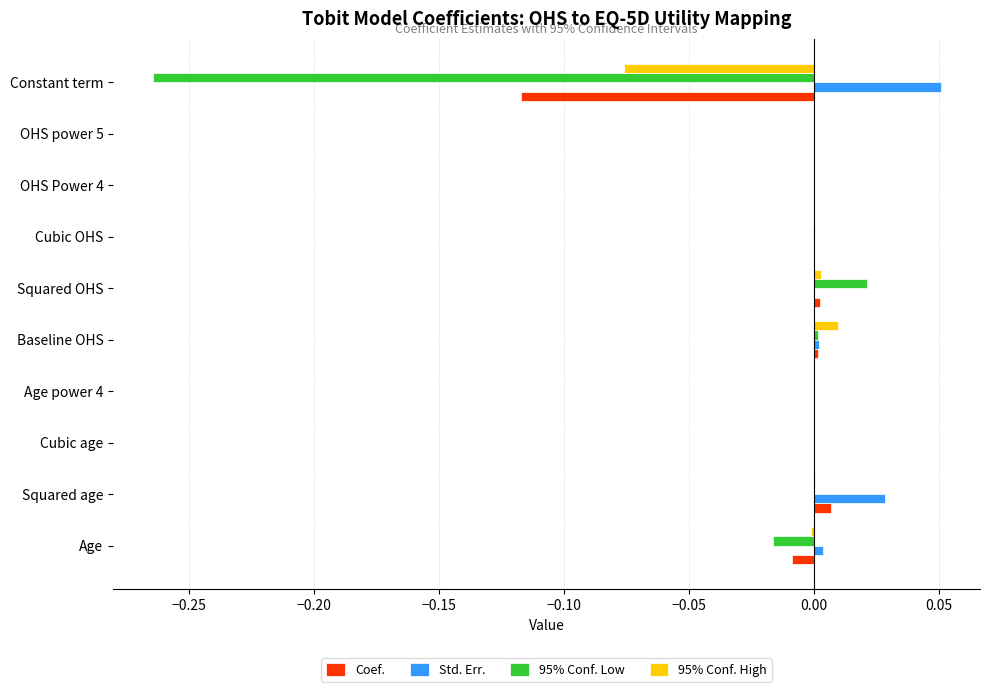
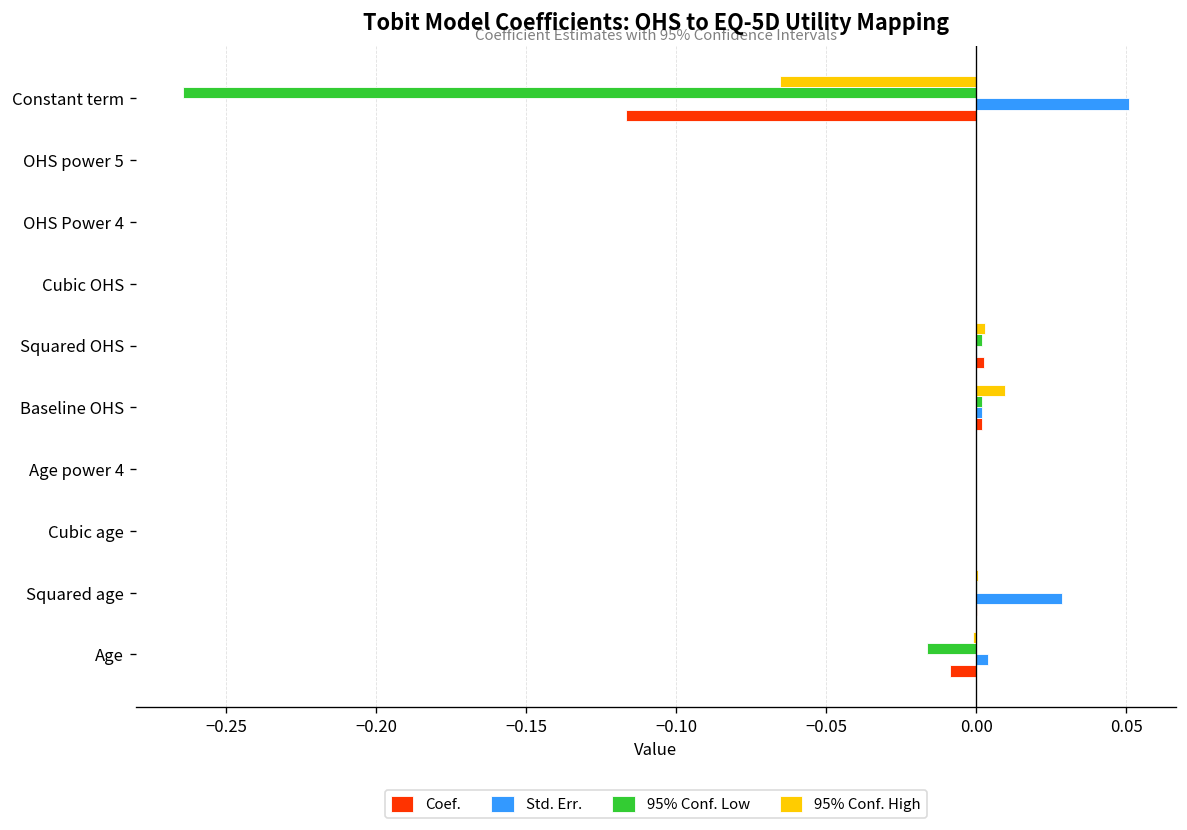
  {
    "Coef.": {
      "Constant term": -0.117,
      "Squared OHS": 0.002,
      "Baseline OHS": 0.002,
-     "Squared age": 0.007,
+     "Squared age": 0.000,
      "Age": -0.009
    },
    "Std. Err.": {
      "Constant term": 0.051,
      "Baseline OHS": 0.002,
      "Squared age": 0.029,
      "Age": 0.004
    },
    "95% Conf. Low": {
      "Constant term": -0.264,
-     "Squared OHS": 0.021,
+     "Squared OHS": 0.002,
      "Baseline OHS": 0.002,
      "Age": -0.016
    },
    "95% Conf. High": {
-     "Constant term": -0.076,
+     "Constant term": -0.065,
      "Squared OHS": 0.003,
      "Baseline OHS": 0.010,
      "Age": -0.001
    }
  }
